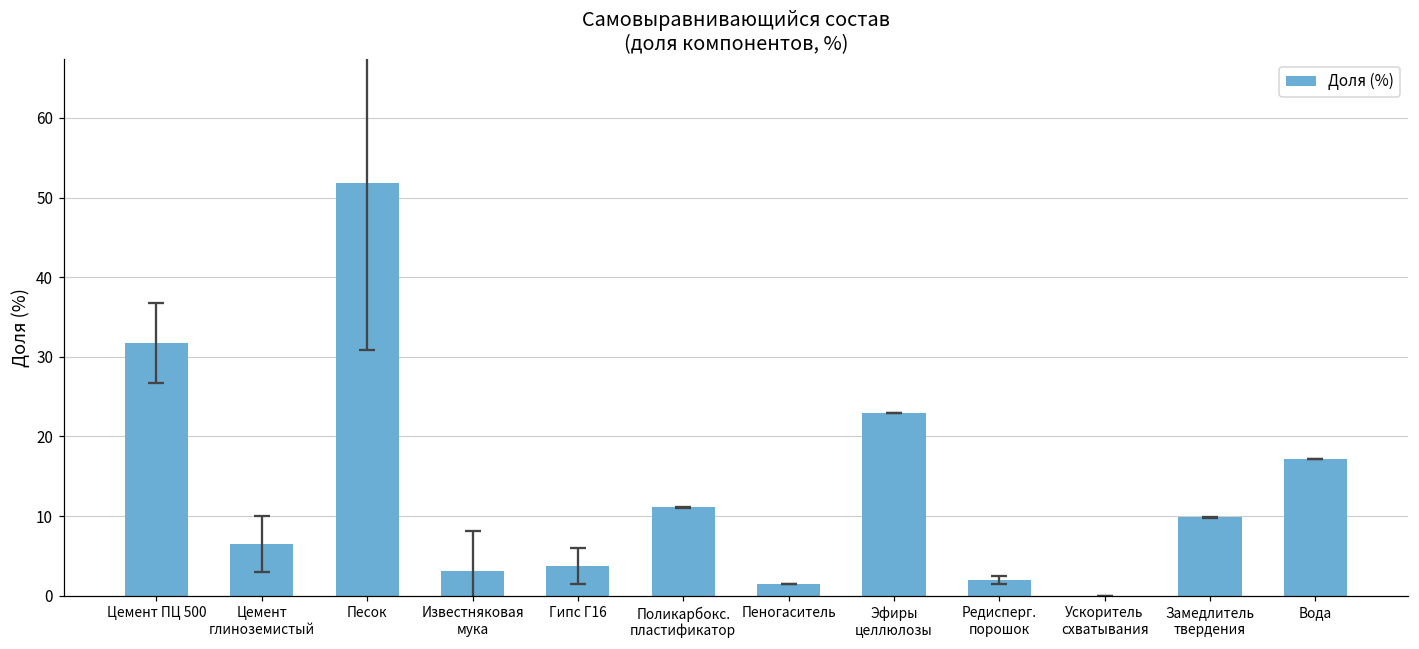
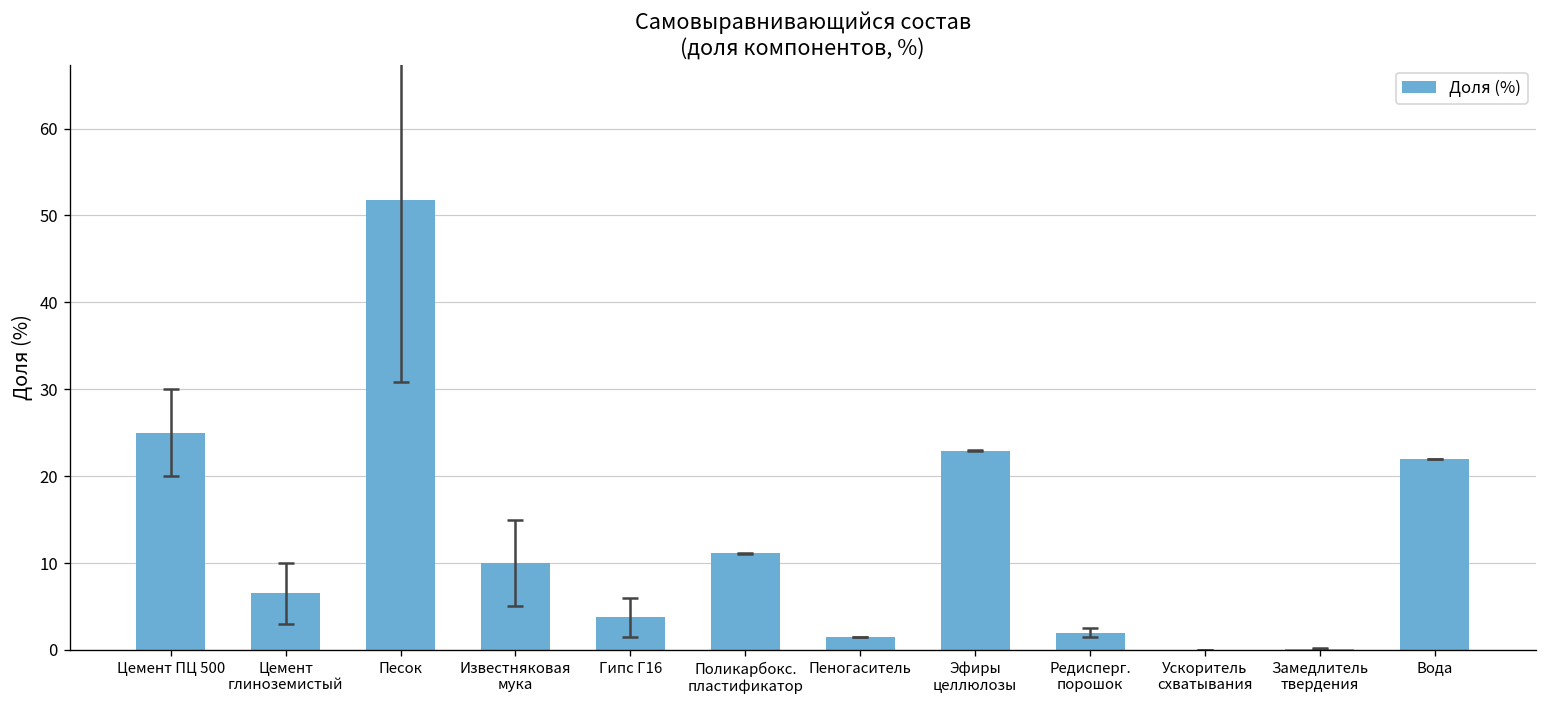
  {
    "Доля (%)": {
-     "Цемент ПЦ 500": 32,
+     "Цемент ПЦ 500": 25,
      "Цемент глиноземистый": 7,
      "Песок": 52,
-     "Известняковая мука": 3,
+     "Известняковая мука": 10,
      "Гипс Г16": 4,
      "Поликарбокс. пластификатор": 11,
      "Пеногаситель": 2,
      "Эфиры целлюлозы": 23,
      "Редисперг. порошок": 2,
-     "Замедлитель твердения": 10,
-     "Вода": 17
+     "Замедлитель твердения": 0,
+     "Вода": 22
    }
  }
